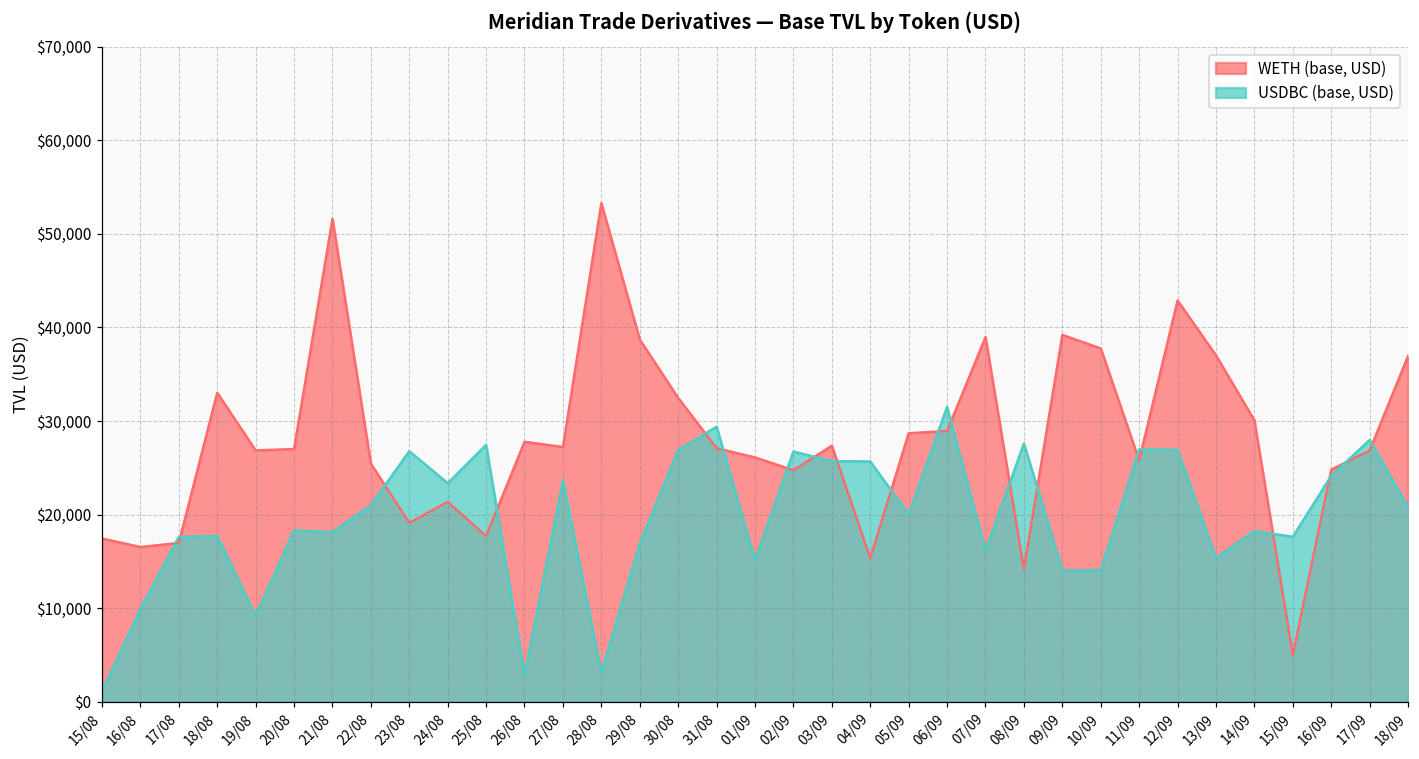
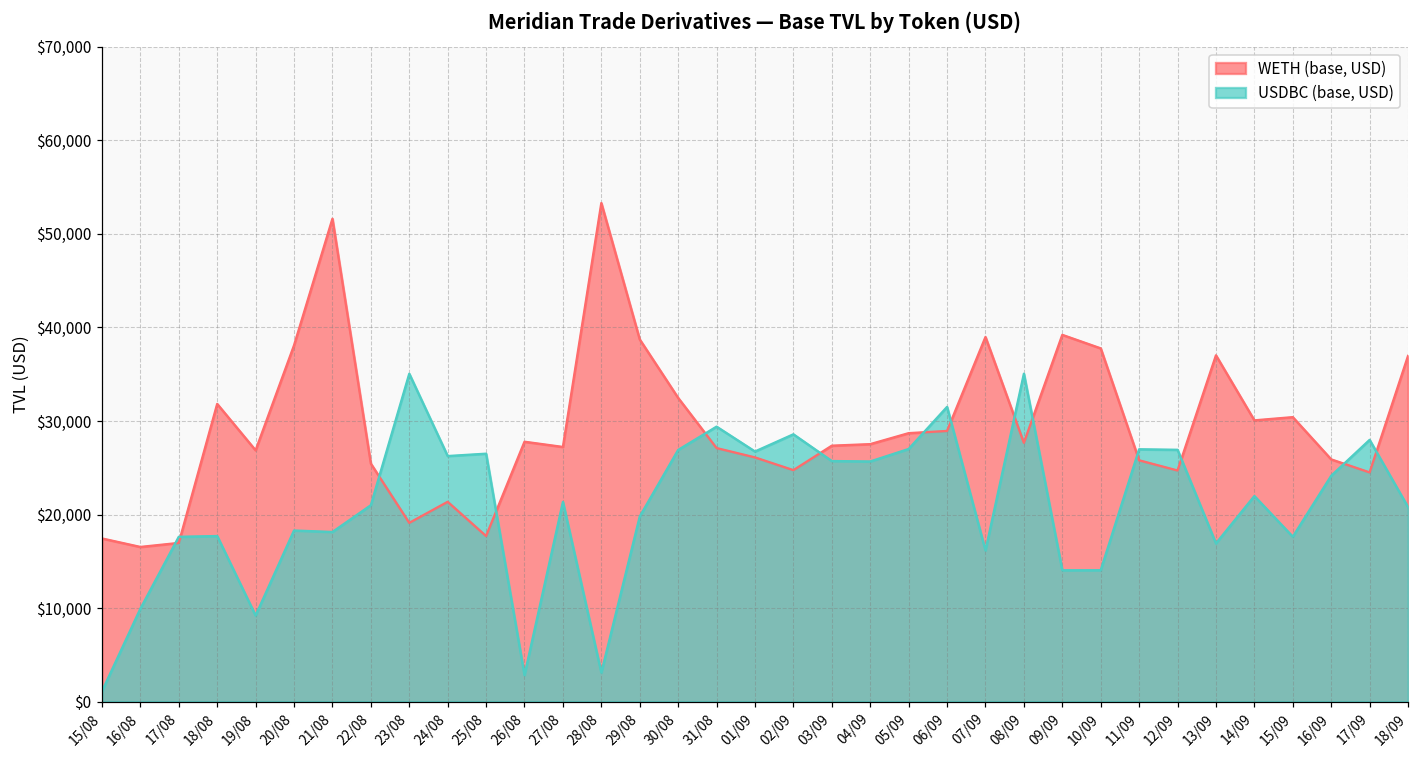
  {
    "WETH (base, USD)": {
      "15/08": "$17,000",
      "16/08": "$17,000",
      "17/08": "$17,000",
-     "18/08": "$33,000",
+     "18/08": "$32,000",
      "19/08": "$27,000",
-     "20/08": "$27,000",
+     "20/08": "$38,000",
      "21/08": "$52,000",
      "22/08": "$25,000",
      "23/08": "$19,000",
      "24/08": "$21,000",
      "25/08": "$18,000",
      "26/08": "$28,000",
      "27/08": "$27,000",
      "28/08": "$53,000",
      "29/08": "$39,000",
      "30/08": "$32,000",
      "31/08": "$27,000",
      "01/09": "$26,000",
      "02/09": "$25,000",
      "03/09": "$27,000",
-     "04/09": "$15,000",
+     "04/09": "$28,000",
      "05/09": "$29,000",
      "06/09": "$29,000",
      "07/09": "$39,000",
-     "08/09": "$14,000",
+     "08/09": "$28,000",
      "09/09": "$39,000",
      "10/09": "$38,000",
      "11/09": "$26,000",
-     "12/09": "$43,000",
+     "12/09": "$25,000",
      "13/09": "$37,000",
      "14/09": "$30,000",
-     "15/09": "$5,000",
-     "16/09": "$25,000",
-     "17/09": "$27,000",
+     "15/09": "$30,000",
+     "16/09": "$26,000",
+     "17/09": "$25,000",
      "18/09": "$37,000"
    },
    "USDBC (base, USD)": {
      "15/08": "$1,000",
      "16/08": "$10,000",
      "17/08": "$18,000",
      "18/08": "$18,000",
      "19/08": "$9,000",
      "20/08": "$18,000",
      "21/08": "$18,000",
      "22/08": "$21,000",
-     "23/08": "$27,000",
-     "24/08": "$23,000",
-     "25/08": "$27,500",
+     "23/08": "$35,000",
+     "24/08": "$26,000",
+     "25/08": "$26,500",
      "26/08": "$3,000",
-     "27/08": "$24,000",
+     "27/08": "$21,000",
      "28/08": "$3,000",
-     "29/08": "$17,000",
+     "29/08": "$20,000",
      "30/08": "$27,000",
      "31/08": "$29,000",
-     "01/09": "$15,000",
-     "02/09": "$27,000",
+     "01/09": "$27,000",
+     "02/09": "$29,000",
      "03/09": "$26,000",
      "04/09": "$26,000",
-     "05/09": "$20,000",
+     "05/09": "$27,000",
      "06/09": "$32,000",
      "07/09": "$16,000",
-     "08/09": "$28,000",
+     "08/09": "$35,000",
      "09/09": "$14,000",
      "10/09": "$14,000",
      "11/09": "$27,000",
      "12/09": "$27,000",
-     "13/09": "$15,000",
-     "14/09": "$18,000",
+     "13/09": "$17,000",
+     "14/09": "$22,000",
      "15/09": "$18,000",
      "16/09": "$24,000",
      "17/09": "$28,000",
      "18/09": "$21,000"
    }
  }
